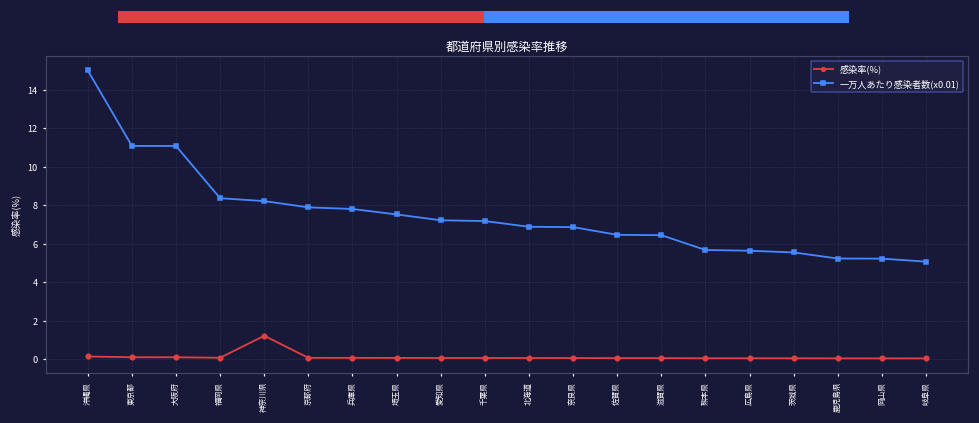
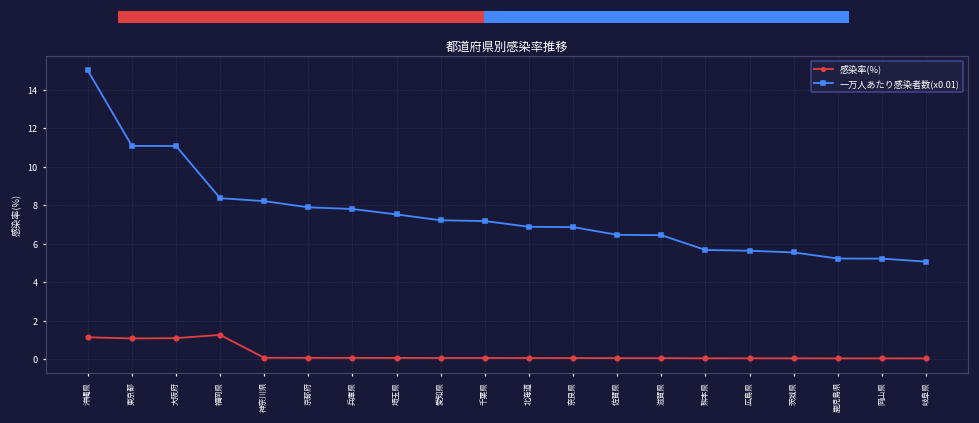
  {
    "都道府県別感染率推移": {
      "感染率(%)": {
-       "沖縄県": 0.1,
-       "東京都": 0.1,
-       "大阪府": 0.1,
-       "福岡県": 0.1,
-       "神奈川県": 1.2,
+       "沖縄県": 1.1,
+       "東京都": 1.1,
+       "大阪府": 1.1,
+       "福岡県": 1.3,
+       "神奈川県": 0.1,
        "京都府": 0.1,
        "兵庫県": 0.1,
        "埼玉県": 0.1,
        "愛知県": 0.1,
        "千葉県": 0.1,
        "北海道": 0.1,
        "奈良県": 0.1,
        "佐賀県": 0.1,
        "滋賀県": 0.1,
        "熊本県": 0.1,
        "広島県": 0.1,
        "茨城県": 0.1,
        "鹿児島県": 0.1,
        "岡山県": 0.1,
        "岐阜県": 0.1
      },
      "一万人あたり感染者数(x0.01)": {
        "沖縄県": 15.0,
        "東京都": 11.1,
        "大阪府": 11.1,
        "福岡県": 8.4,
        "神奈川県": 8.2,
        "京都府": 7.9,
        "兵庫県": 7.8,
        "埼玉県": 7.5,
        "愛知県": 7.2,
        "千葉県": 7.2,
        "北海道": 6.9,
        "奈良県": 6.9,
        "佐賀県": 6.5,
        "滋賀県": 6.4,
        "熊本県": 5.7,
        "広島県": 5.6,
        "茨城県": 5.6,
        "鹿児島県": 5.2,
        "岡山県": 5.2,
        "岐阜県": 5.1
      }
    }
  }
